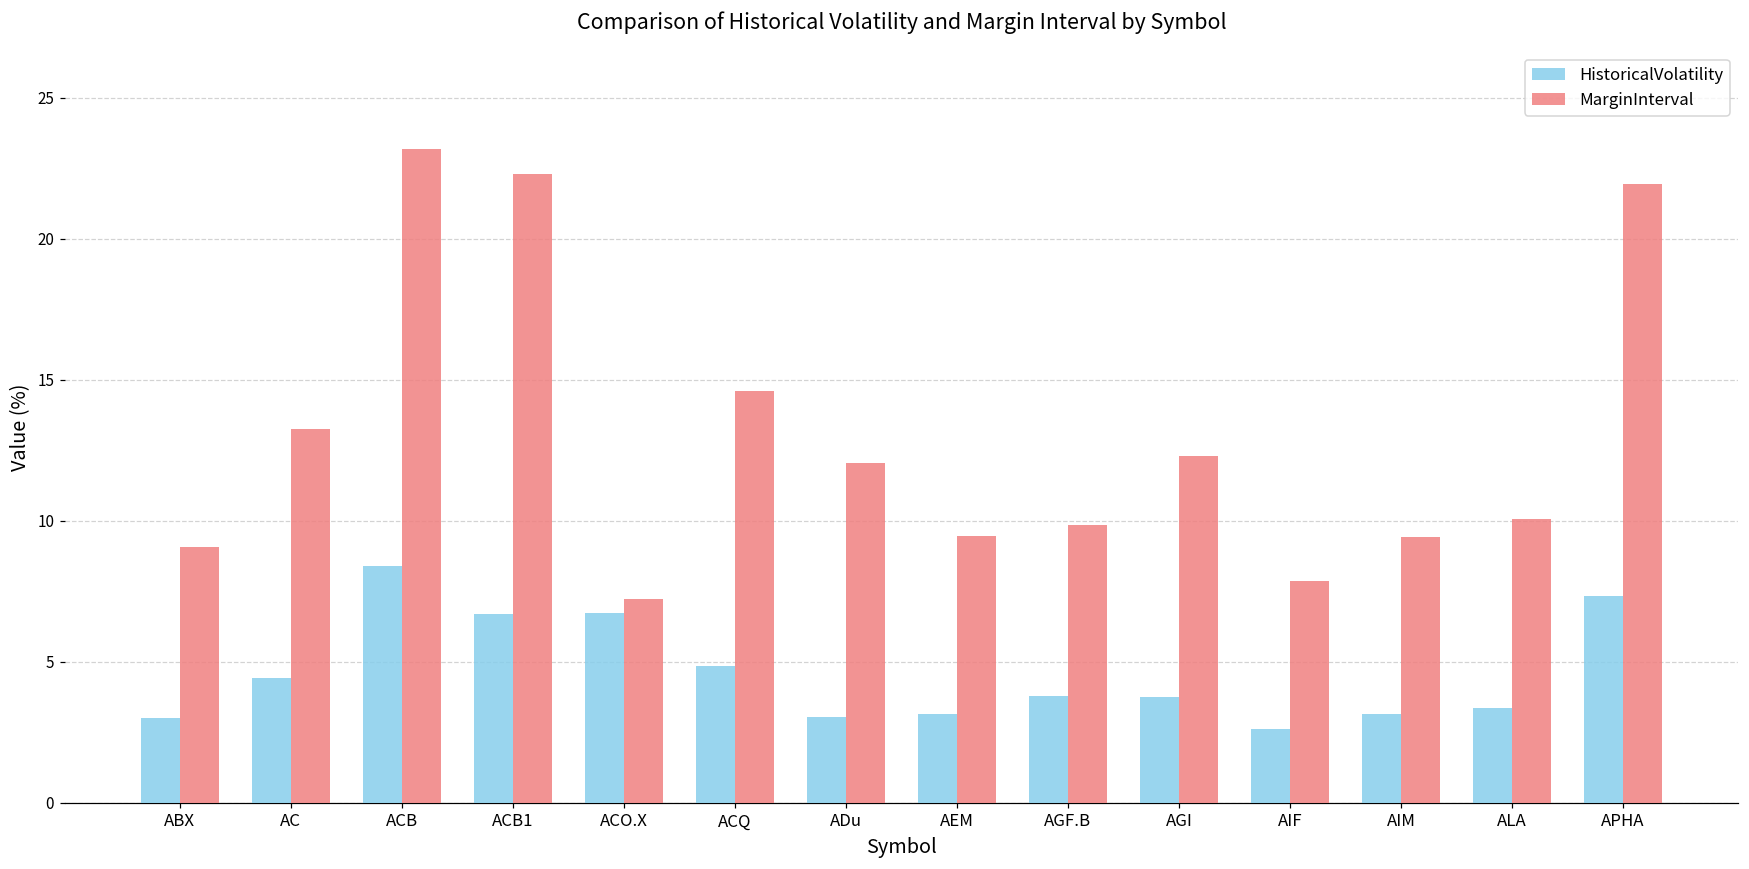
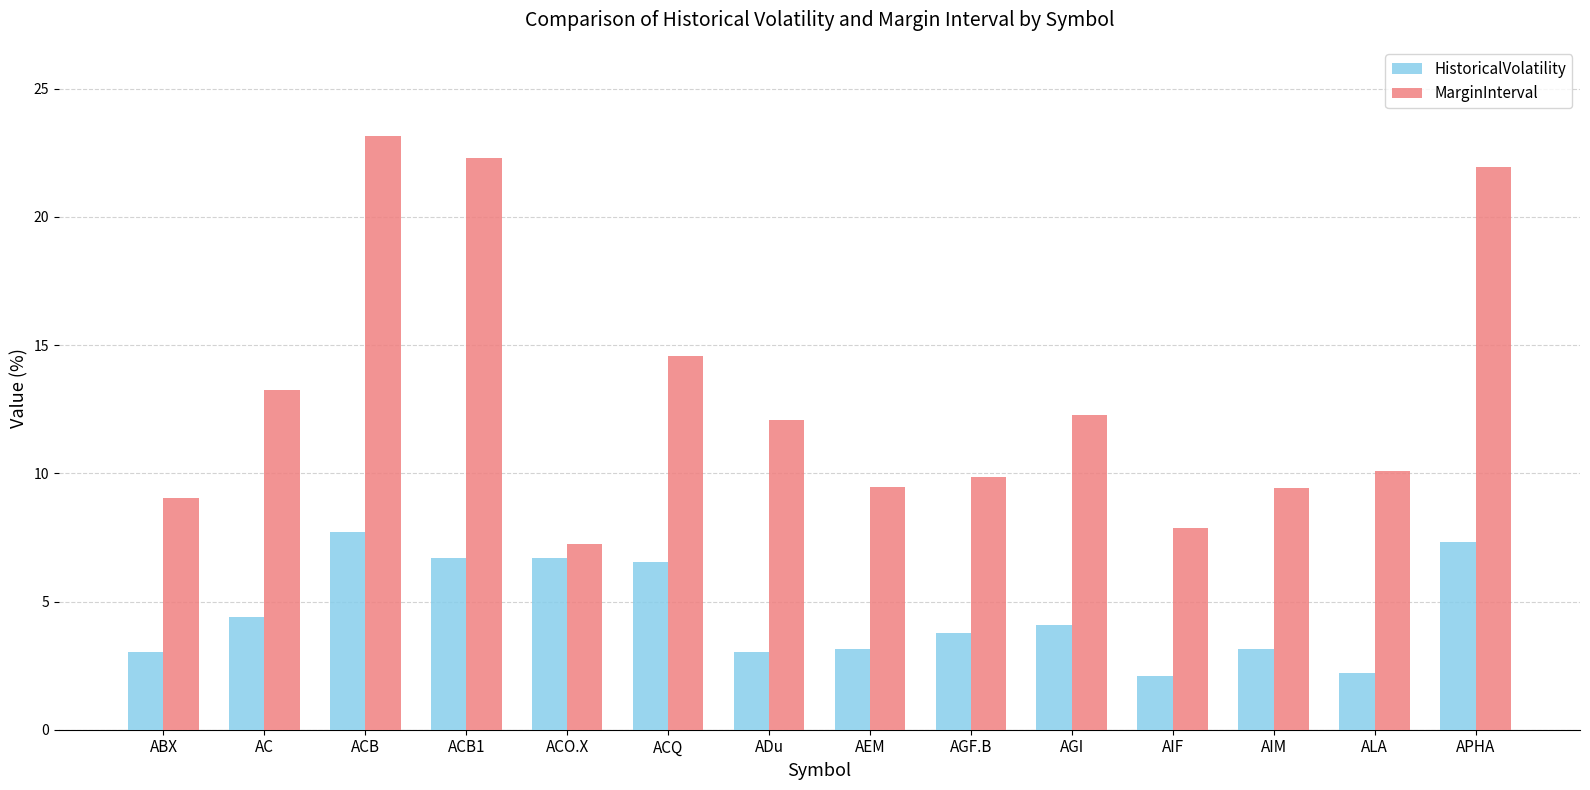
  {
    "HistoricalVolatility": {
      "ABX": 3.0,
      "AC": 4.4,
-     "ACB": 8.4,
+     "ACB": 7.7,
      "ACB1": 6.7,
      "ACO.X": 6.7,
-     "ACQ": 4.9,
+     "ACQ": 6.5,
      "ADu": 3.0,
      "AEM": 3.2,
      "AGF.B": 3.8,
-     "AGI": 3.8,
-     "AIF": 2.6,
+     "AGI": 4.1,
+     "AIF": 2.1,
      "AIM": 3.1,
-     "ALA": 3.4,
+     "ALA": 2.2,
      "APHA": 7.3
    },
    "MarginInterval": {
      "ABX": 9.1,
      "AC": 13.2,
      "ACB": 23.2,
      "ACB1": 22.3,
      "ACO.X": 7.2,
      "ACQ": 14.6,
      "ADu": 12.1,
      "AEM": 9.5,
      "AGF.B": 9.8,
      "AGI": 12.3,
      "AIF": 7.8,
      "AIM": 9.4,
      "ALA": 10.1,
      "APHA": 21.9
    }
  }
